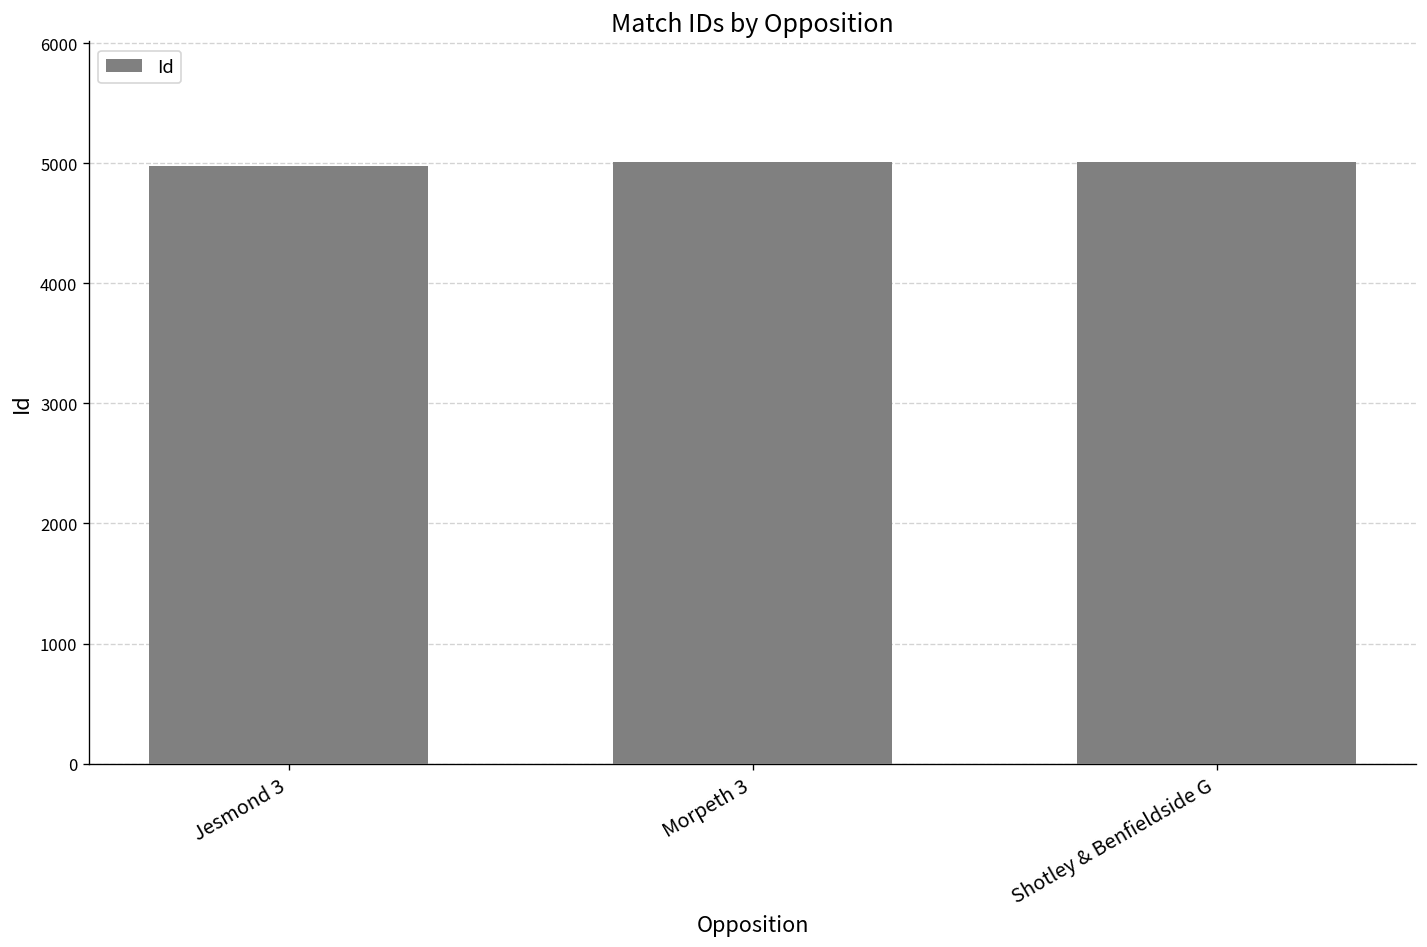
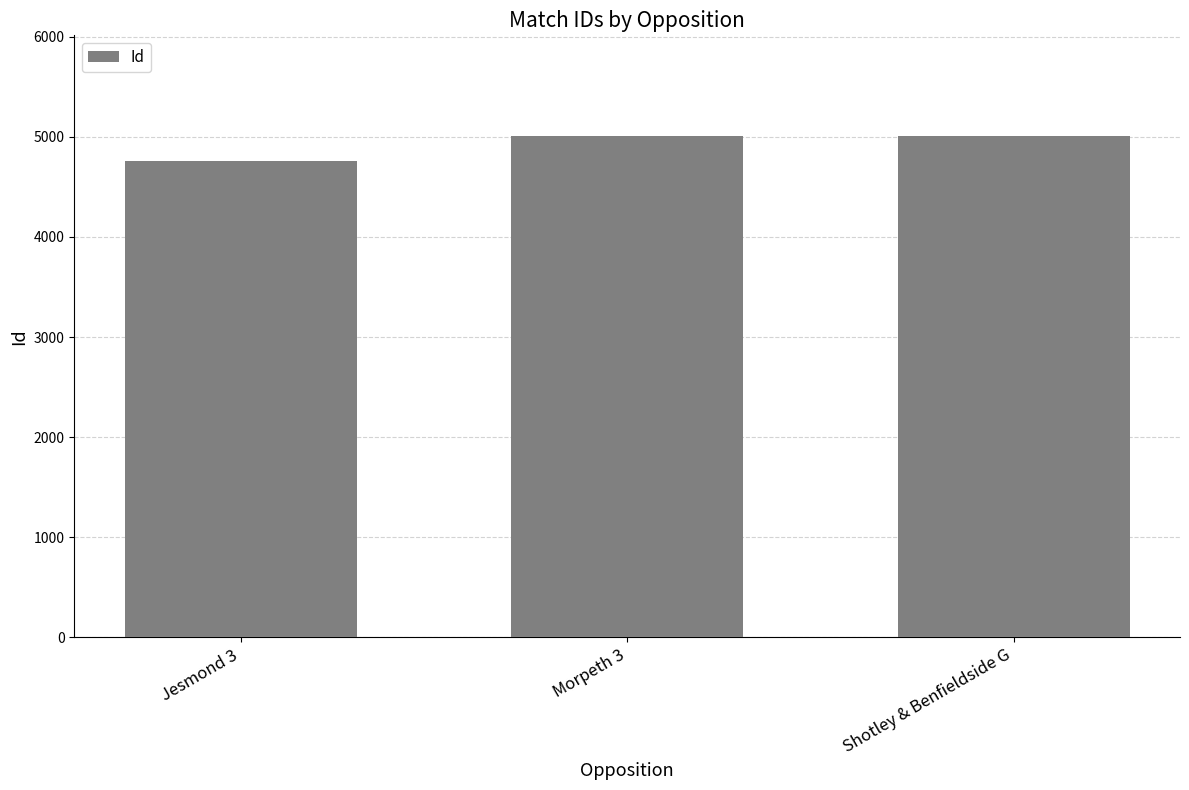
  {
-   "Jesmond 3": 4980,
+   "Jesmond 3": 4760,
    "Morpeth 3": 5010,
    "Shotley & Benfieldside G": 5010
  }
